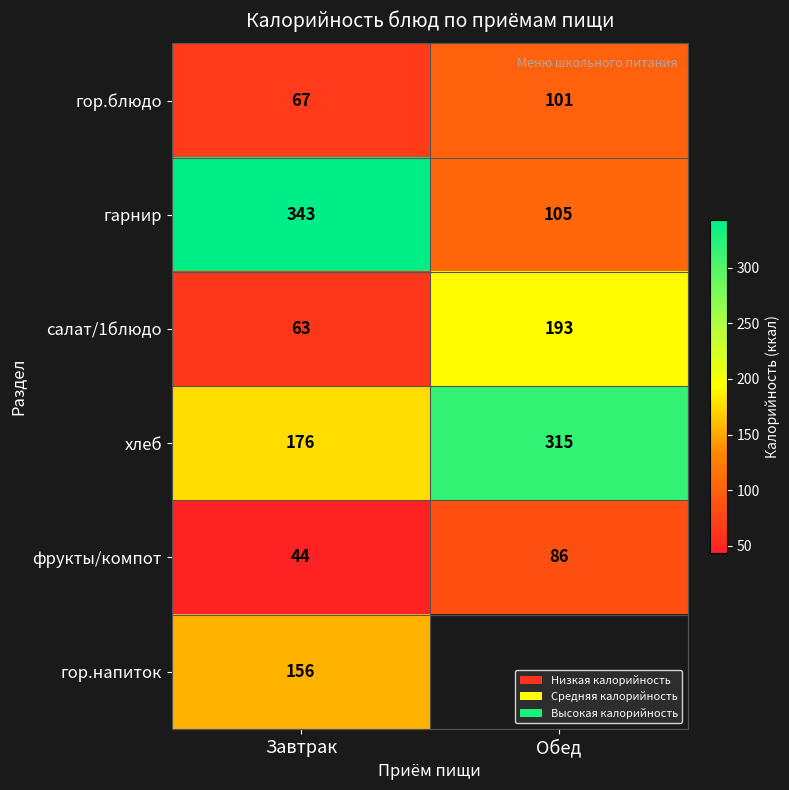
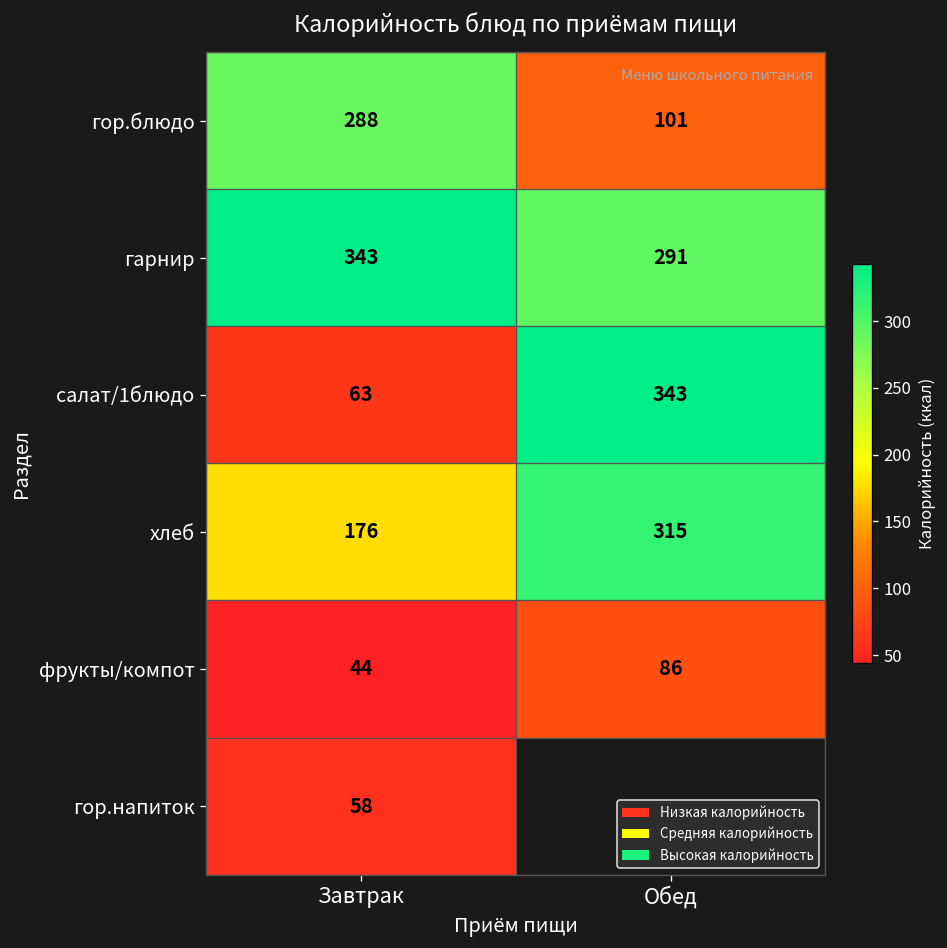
  {
    "гор.блюдо": {
-     "Завтрак": 67
+     "Завтрак": 288
    },
    "гарнир": {
      "Завтрак": 343,
-     "Обед": 105
+     "Обед": 291
    },
    "салат/1блюдо": {
      "Завтрак": 63,
-     "Обед": 193
+     "Обед": 343
    },
    "хлеб": {
      "Завтрак": 176,
      "Обед": 315
    },
    "фрукты/компот": {
      "Завтрак": 44,
      "Обед": 86
    },
    "гор.напиток": {
-     "Завтрак": 156
+     "Завтрак": 58
    }
  }
